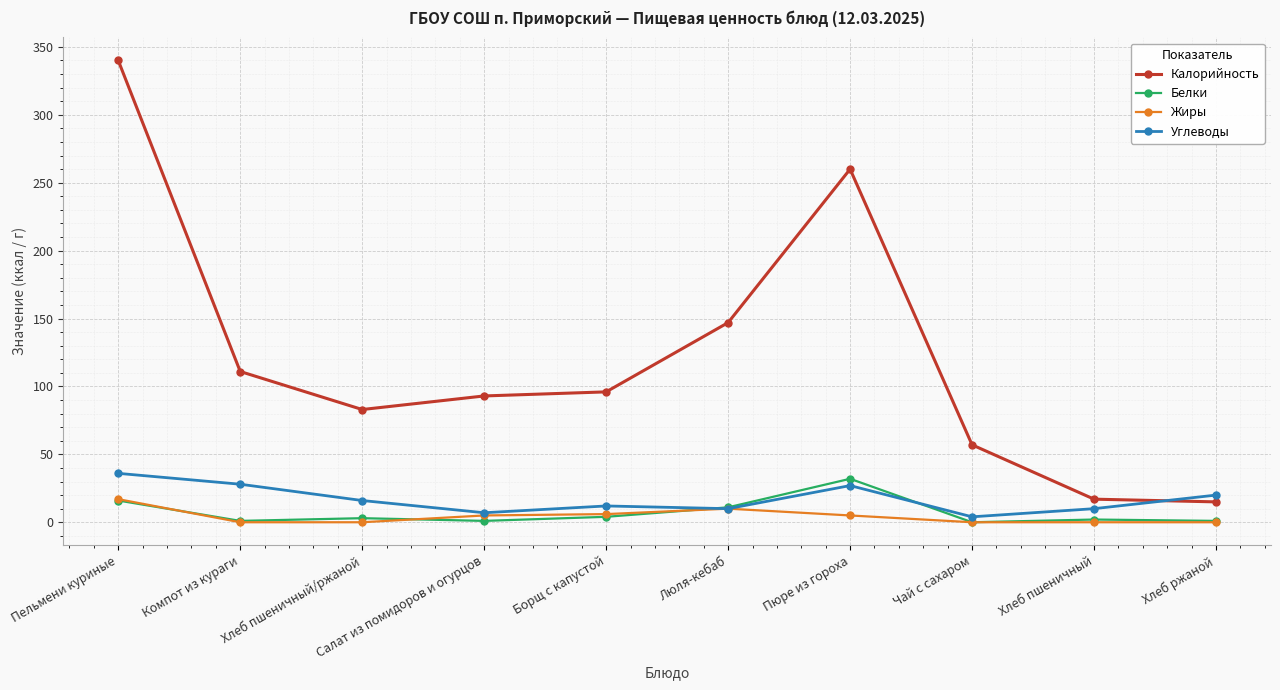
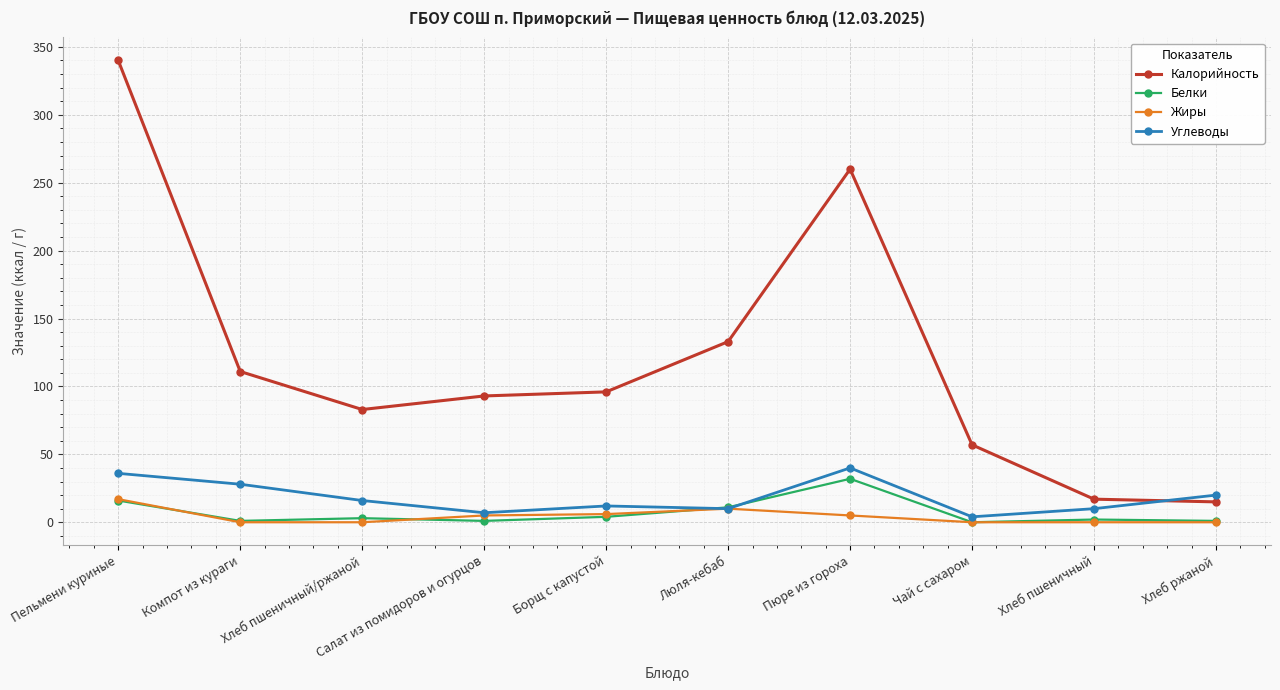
  {
    "Калорийность": {
      "Пельмени куриные": 340,
      "Компот из кураги": 111,
      "Хлеб пшеничный/ржаной": 83,
      "Салат из помидоров и огурцов": 93,
      "Борщ с капустой": 96,
-     "Люля-кебаб": 147,
+     "Люля-кебаб": 133,
      "Пюре из гороха": 260,
      "Чай с сахаром": 57,
      "Хлеб пшеничный": 17,
      "Хлеб ржаной": 15
    },
    "Белки": {
      "Хлеб пшеничный/ржаной": 3,
      "Салат из помидоров и огурцов": 1,
      "Борщ с капустой": 4,
      "Пюре из гороха": 32,
      "Хлеб пшеничный": 2
    },
    "Жиры": {
      "Хлеб пшеничный/ржаной": 0,
      "Салат из помидоров и огурцов": 5,
      "Борщ с капустой": 6,
      "Пюре из гороха": 5,
      "Хлеб пшеничный": 0
    },
    "Углеводы": {
      "Пельмени куриные": 36,
      "Компот из кураги": 28,
      "Хлеб пшеничный/ржаной": 16,
      "Салат из помидоров и огурцов": 7,
      "Борщ с капустой": 12,
-     "Пюре из гороха": 27,
+     "Пюре из гороха": 40,
      "Чай с сахаром": 4,
      "Хлеб пшеничный": 10,
      "Хлеб ржаной": 20
    }
  }
